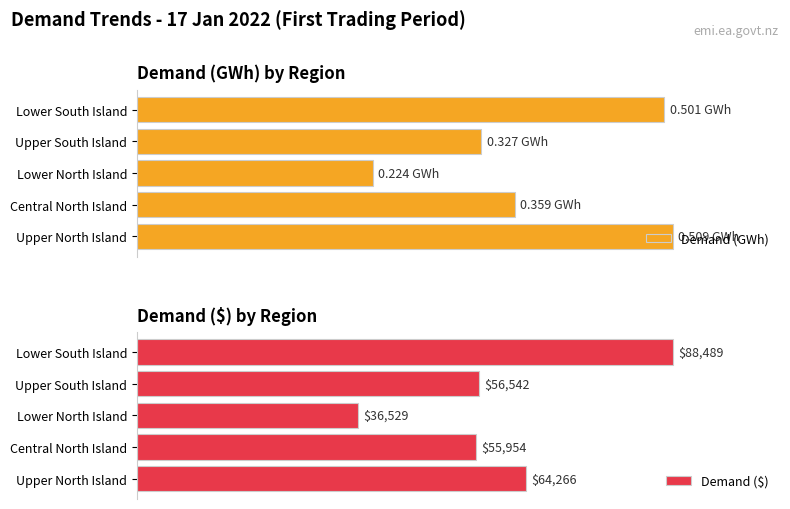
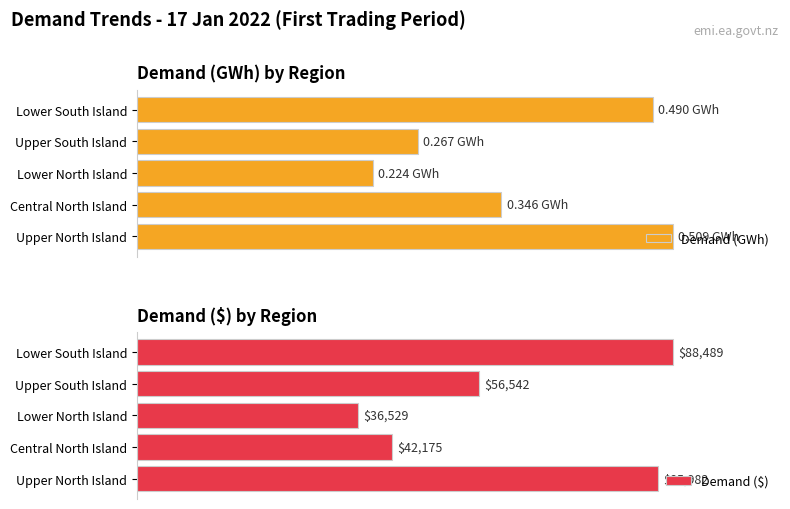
  {
    "Demand (GWh) by Region": {
-     "Lower South Island": "0.501",
-     "Upper South Island": "0.327",
-     "Central North Island": "0.359"
+     "Lower South Island": "0.490",
+     "Upper South Island": "0.267",
+     "Central North Island": "0.346"
    },
    "Demand ($) by Region": {
-     "Central North Island": "$55,954",
-     "Upper North Island": "$64,266"
+     "Central North Island": "$42,175",
+     "Upper North Island": "$85,982"
    }
  }
